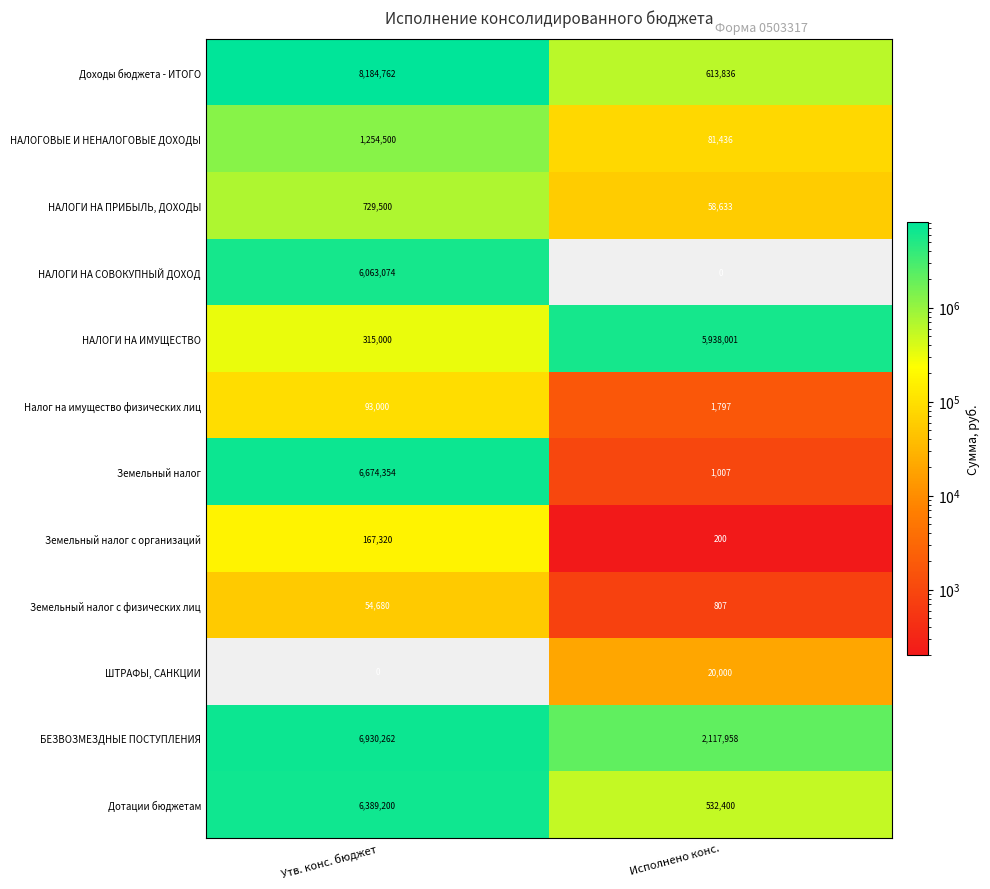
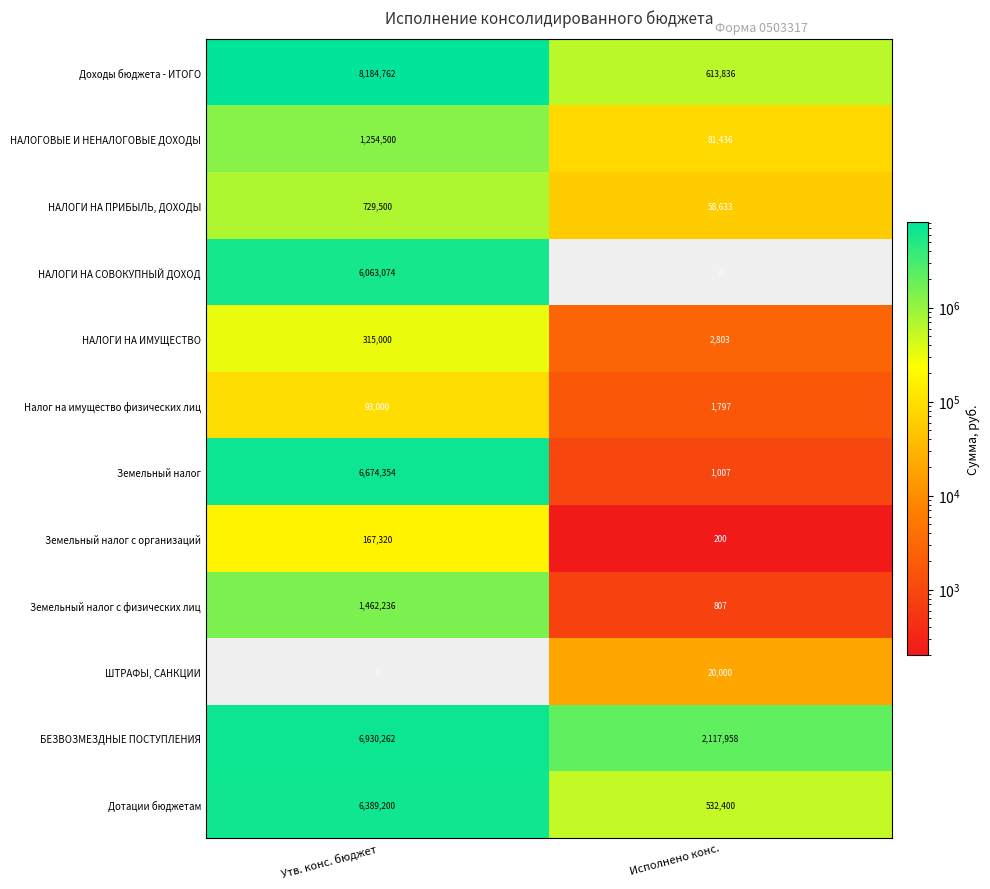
  {
    "Доходы бюджета - ИТОГО": {
      "Утв. конс. бюджет": "8,184,762",
      "Исполнено конс.": "613,836"
    },
    "НАЛОГОВЫЕ И НЕНАЛОГОВЫЕ ДОХОДЫ": {
      "Утв. конс. бюджет": "1,254,500",
      "Исполнено конс.": "81,436"
    },
    "НАЛОГИ НА ПРИБЫЛЬ, ДОХОДЫ": {
      "Утв. конс. бюджет": "729,500",
      "Исполнено конс.": "58,633"
    },
    "НАЛОГИ НА СОВОКУПНЫЙ ДОХОД": {
      "Утв. конс. бюджет": "6,063,074"
    },
    "НАЛОГИ НА ИМУЩЕСТВО": {
      "Утв. конс. бюджет": "315,000",
-     "Исполнено конс.": "5,938,001"
+     "Исполнено конс.": "2,803"
    },
    "Налог на имущество физических лиц": {
      "Утв. конс. бюджет": "93,000",
      "Исполнено конс.": "1,797"
    },
    "Земельный налог": {
      "Утв. конс. бюджет": "6,674,354",
      "Исполнено конс.": "1,007"
    },
    "Земельный налог с организаций": {
      "Утв. конс. бюджет": "167,320",
      "Исполнено конс.": "200"
    },
    "Земельный налог с физических лиц": {
-     "Утв. конс. бюджет": "54,680",
+     "Утв. конс. бюджет": "1,462,236",
      "Исполнено конс.": "807"
    },
    "ШТРАФЫ, САНКЦИИ": {
      "Исполнено конс.": "20,000"
    },
    "БЕЗВОЗМЕЗДНЫЕ ПОСТУПЛЕНИЯ": {
      "Утв. конс. бюджет": "6,930,262",
      "Исполнено конс.": "2,117,958"
    },
    "Дотации бюджетам": {
      "Утв. конс. бюджет": "6,389,200",
      "Исполнено конс.": "532,400"
    }
  }
